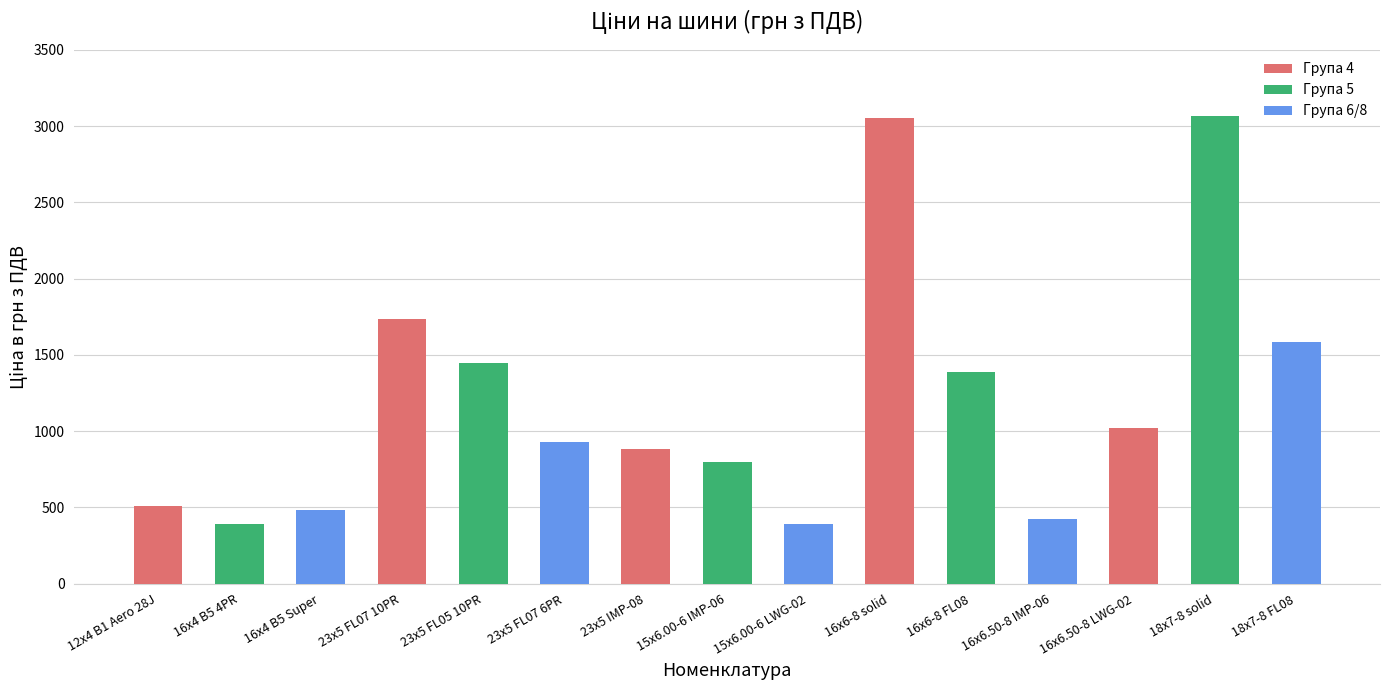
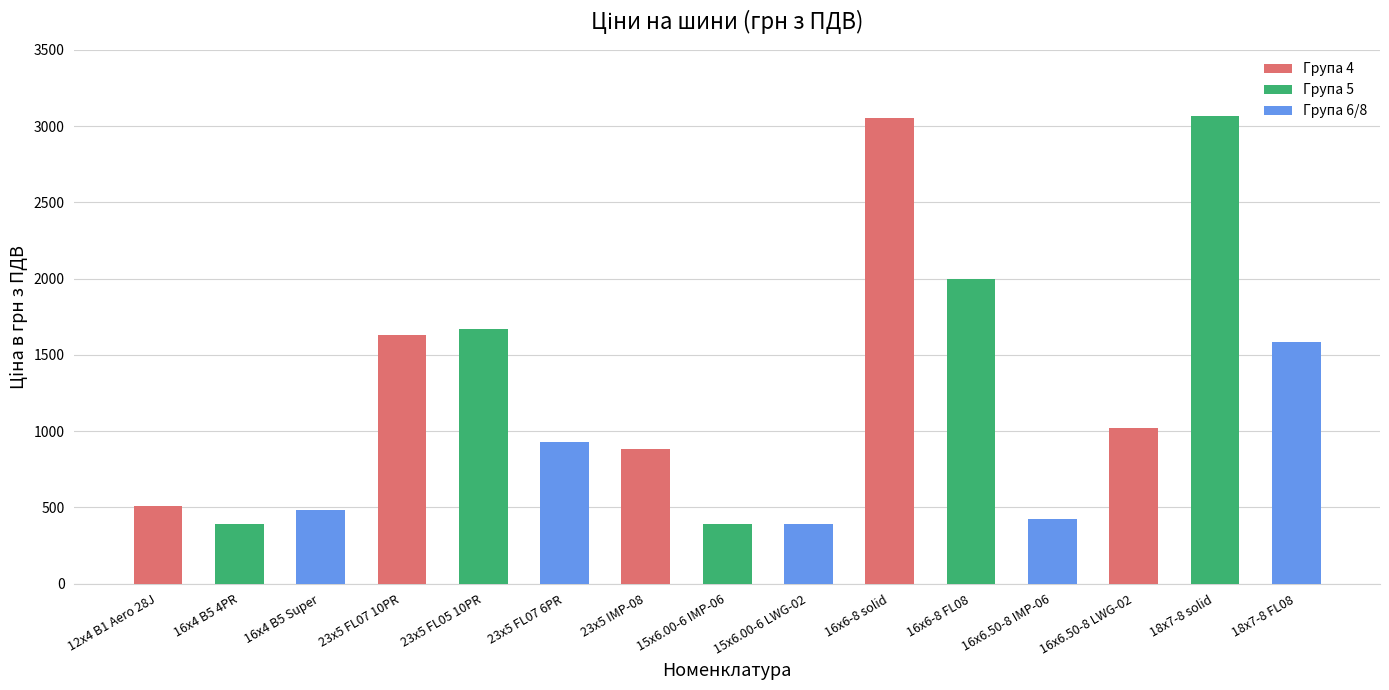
  {
    "12x4 B1 Aero 28J": 510,
    "16x4 B5 4PR": 390,
    "16x4 B5 Super": 480,
-   "23x5 FL07 10PR": 1740,
-   "23x5 FL05 10PR": 1450,
+   "23x5 FL07 10PR": 1630,
+   "23x5 FL05 10PR": 1670,
    "23x5 FL07 6PR": 930,
    "23x5 IMP-08": 880,
-   "15x6.00-6 IMP-06": 800,
+   "15x6.00-6 IMP-06": 390,
    "15x6.00-6 LWG-02": 390,
    "16x6-8 solid": 3060,
-   "16x6-8 FL08": 1390,
+   "16x6-8 FL08": 2000,
    "16x6.50-8 IMP-06": 420,
    "16x6.50-8 LWG-02": 1020,
    "18x7-8 solid": 3060,
    "18x7-8 FL08": 1590
  }
